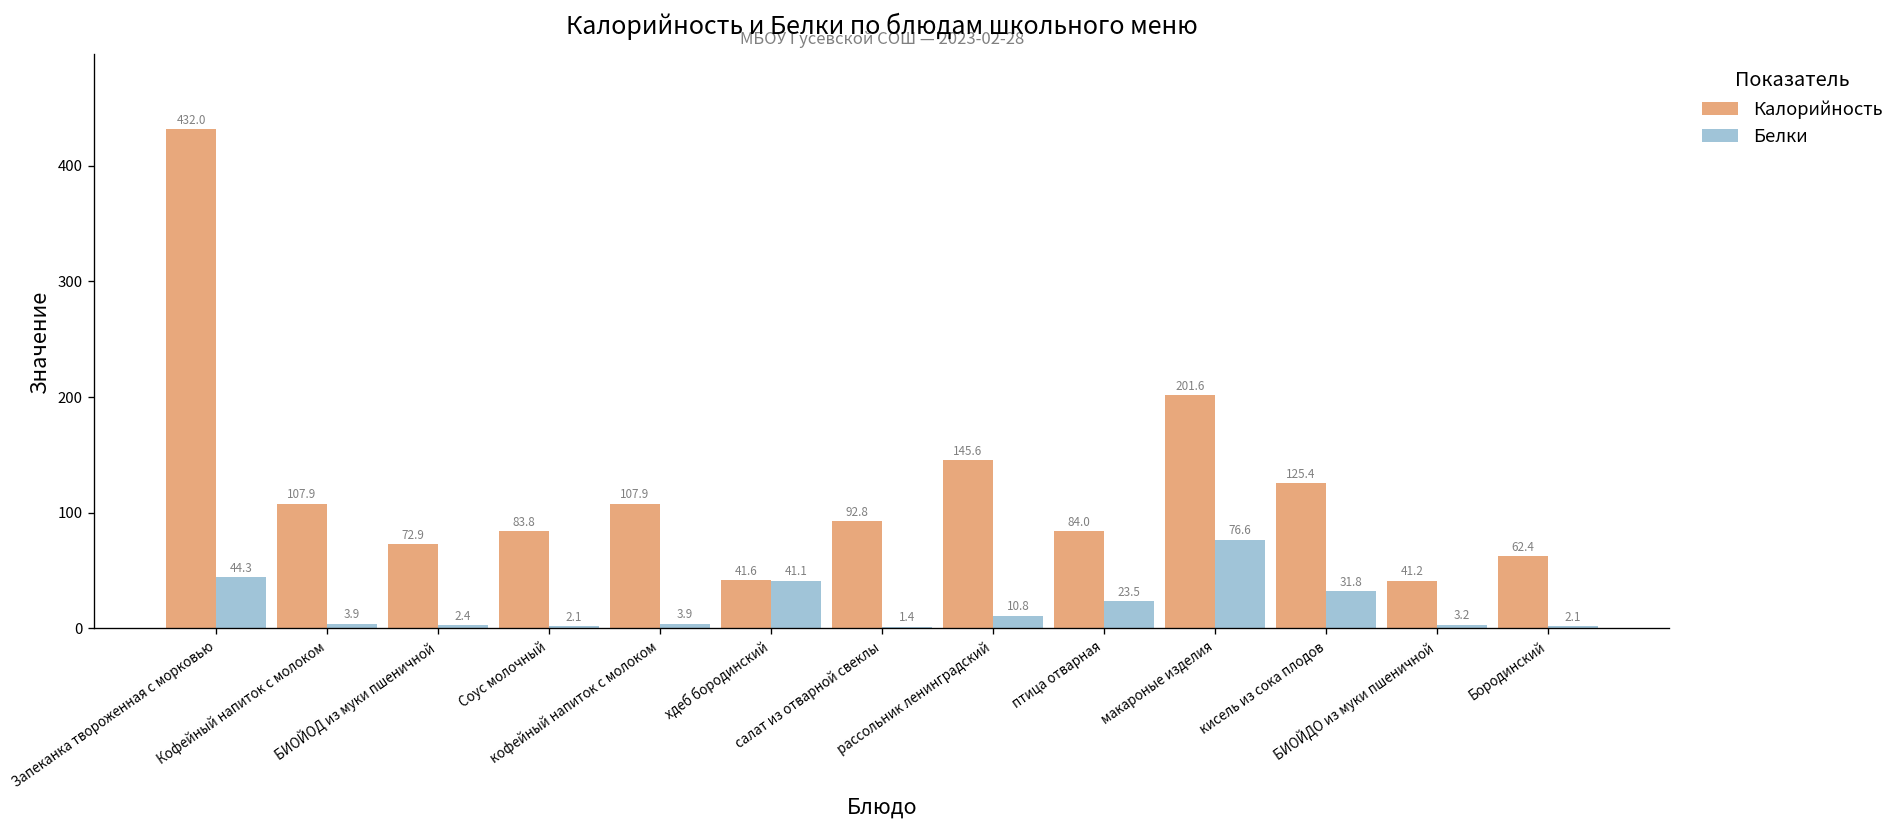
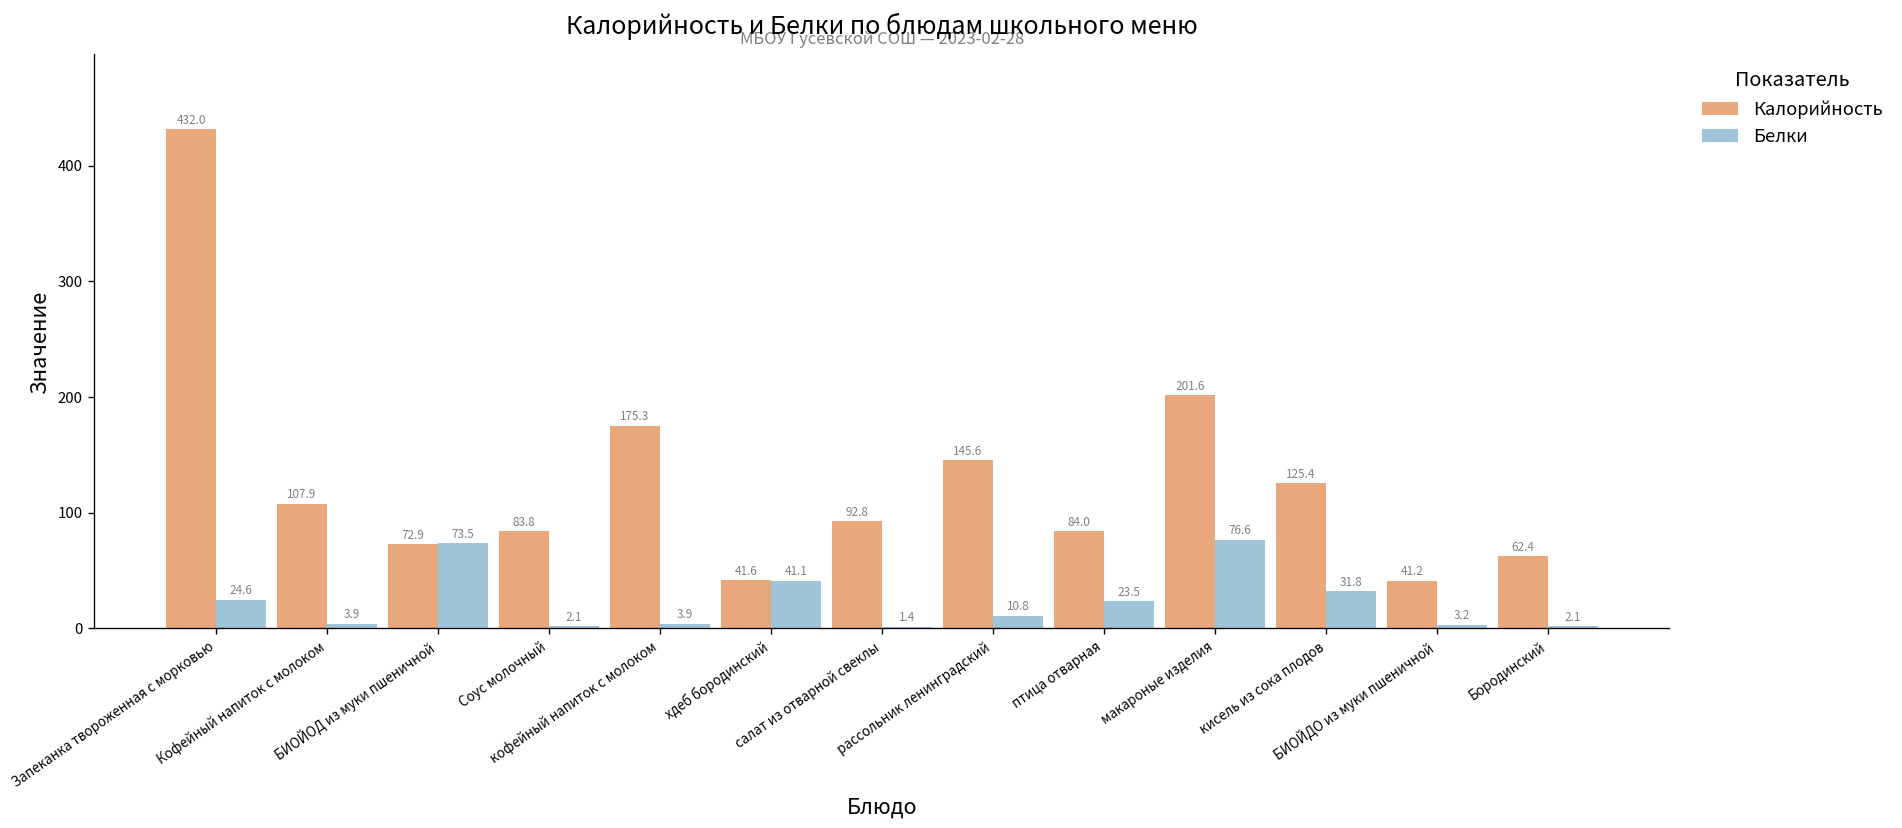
  {
    "Калорийность": {
      "Запеканка твороженная с морковью": 432.0,
      "Кофейный напиток с молоком": 107.9,
      "БИОЙОД из муки пшеничной": 72.9,
      "Соус молочный": 83.8,
-     "кофейный напиток с молоком": 107.9,
+     "кофейный напиток с молоком": 175.3,
      "хдеб бородинский": 41.6,
      "салат из отварной свеклы": 92.8,
      "рассольник ленинградский": 145.6,
      "птица отварная": 84.0,
      "макароные изделия": 201.6,
      "кисель из сока плодов": 125.4,
      "БИОЙДО из муки пшеничной": 41.2,
      "Бородинский": 62.4
    },
    "Белки": {
-     "Запеканка твороженная с морковью": 44.3,
+     "Запеканка твороженная с морковью": 24.6,
      "Кофейный напиток с молоком": 3.9,
-     "БИОЙОД из муки пшеничной": 2.4,
+     "БИОЙОД из муки пшеничной": 73.5,
      "Соус молочный": 2.1,
      "кофейный напиток с молоком": 3.9,
      "хдеб бородинский": 41.1,
      "салат из отварной свеклы": 1.4,
      "рассольник ленинградский": 10.8,
      "птица отварная": 23.5,
      "макароные изделия": 76.6,
      "кисель из сока плодов": 31.8,
      "БИОЙДО из муки пшеничной": 3.2,
      "Бородинский": 2.1
    }
  }
